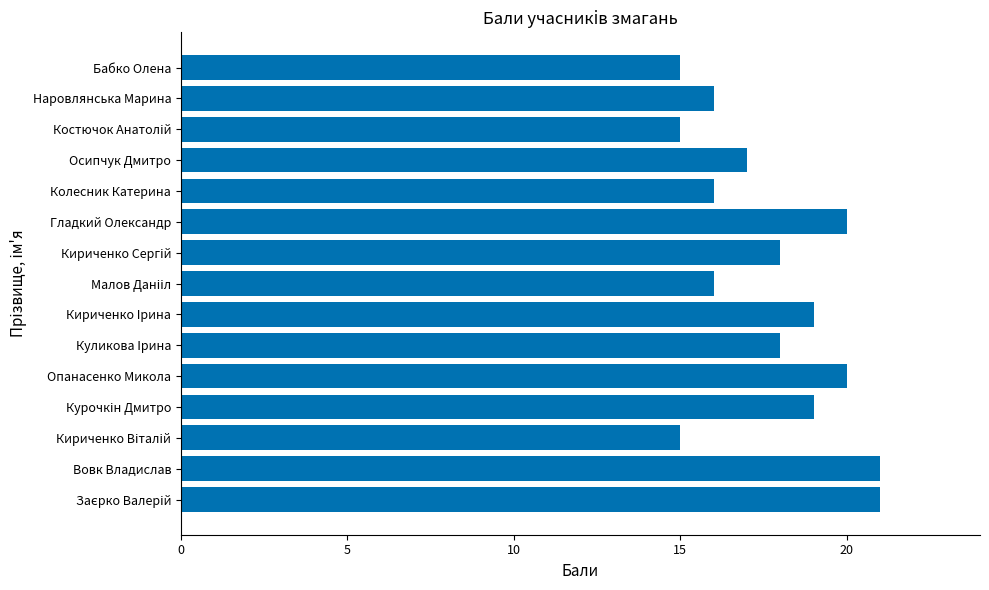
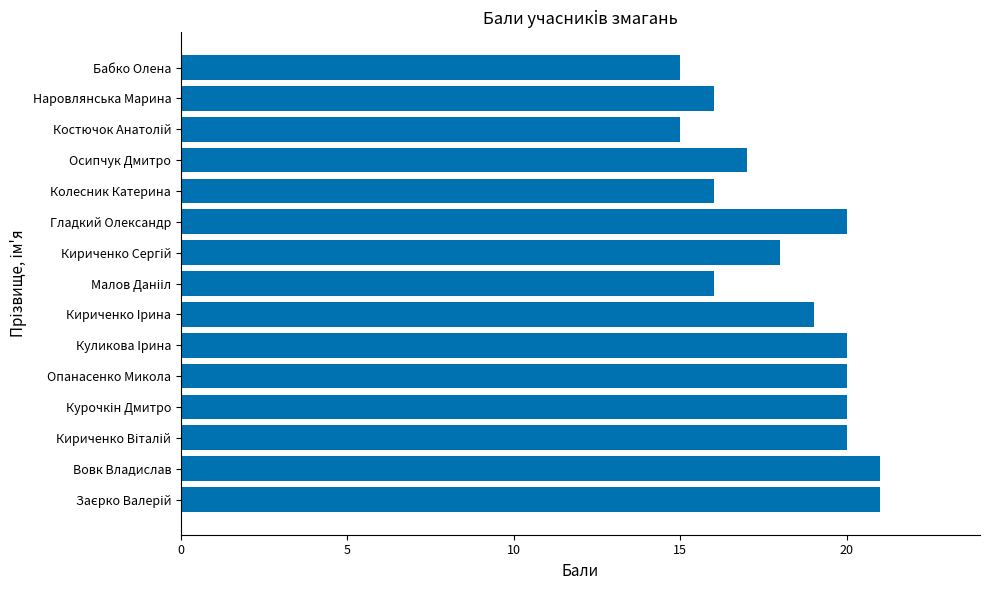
  {
    "Бабко Олена": 15,
    "Наровлянська Марина": 16,
    "Костючок Анатолій": 15,
    "Осипчук Дмитро": 17,
    "Колесник Катерина": 16,
    "Гладкий Олександр": 20,
    "Кириченко Сергій": 18,
    "Малов Данііл": 16,
    "Кириченко Ірина": 19,
-   "Куликова Ірина": 18,
+   "Куликова Ірина": 20,
    "Опанасенко Микола": 20,
-   "Курочкін Дмитро": 19,
-   "Кириченко Віталій": 15,
+   "Курочкін Дмитро": 20,
+   "Кириченко Віталій": 20,
    "Вовк Владислав": 21,
    "Заєрко Валерій": 21
  }
